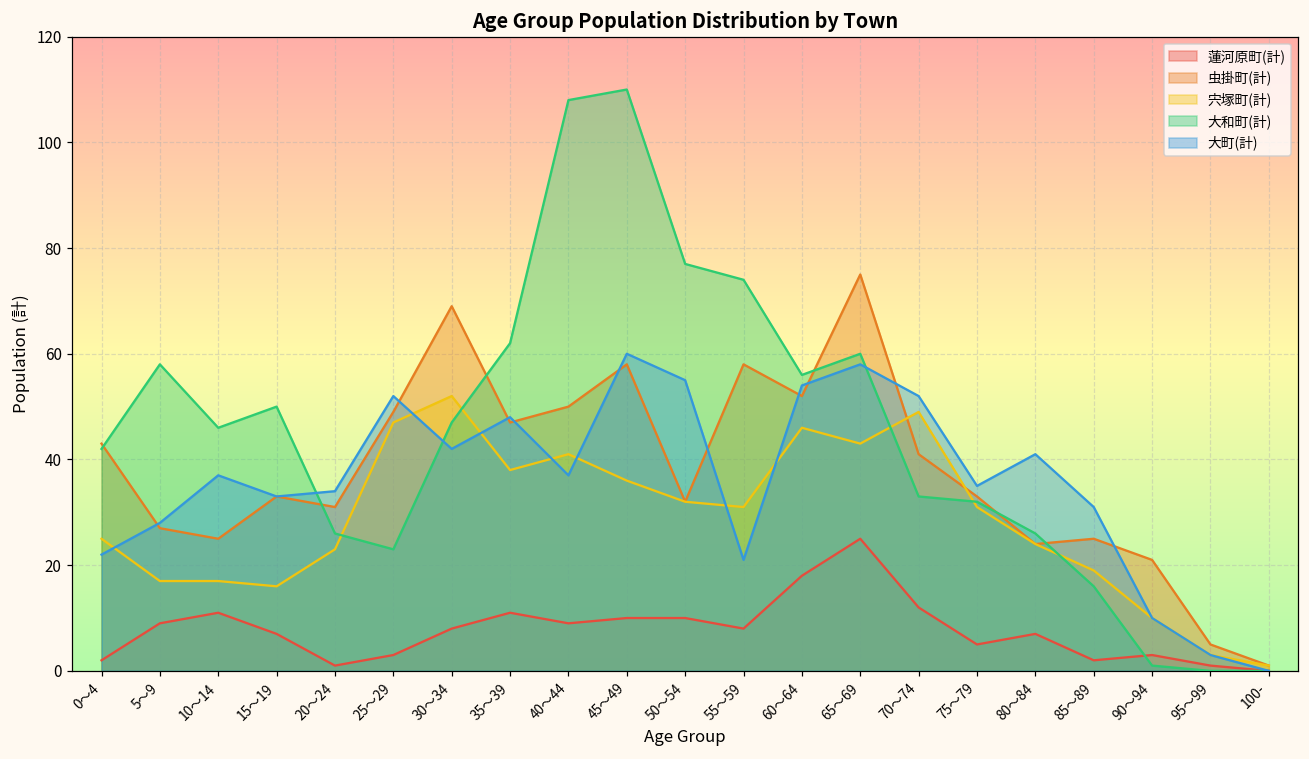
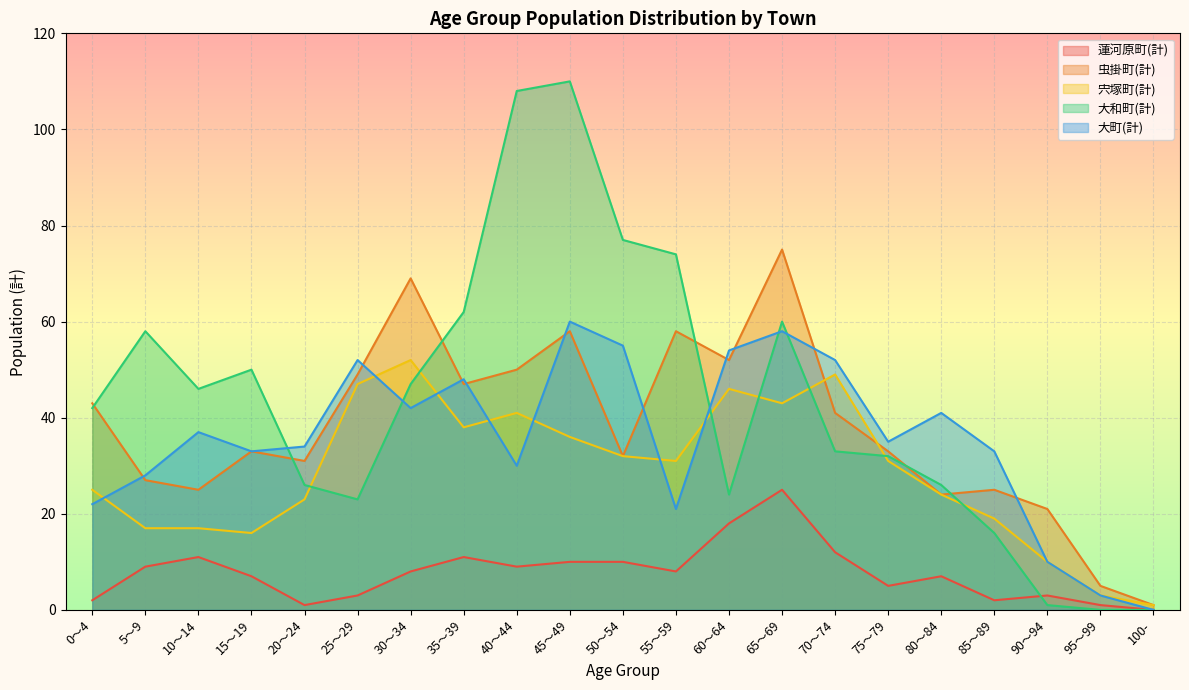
  {
    "大和町(計)": {
      "0～4": 42,
      "5～9": 58,
      "10～14": 46,
      "15～19": 50,
      "20～24": 26,
      "25～29": 23,
      "30～34": 47,
      "35～39": 62,
      "40～44": 108,
      "45～49": 110,
      "50～54": 77,
      "55～59": 74,
-     "60～64": 56,
+     "60～64": 24,
      "65～69": 60,
      "70～74": 33,
      "75～79": 32,
      "80～84": 26,
      "85～89": 16,
      "90～94": 1,
      "95～99": 0
    },
    "大町(計)": {
      "0～4": 22,
      "5～9": 28,
      "10～14": 37,
      "20～24": 34,
      "25～29": 52,
      "30～34": 42,
      "35～39": 48,
-     "40～44": 37,
+     "40～44": 30,
      "45～49": 60,
      "50～54": 55,
      "55～59": 21,
      "60～64": 54,
      "65～69": 58,
      "70～74": 52,
      "75～79": 35,
      "80～84": 41,
-     "85～89": 31
+     "85～89": 33
    }
  }
